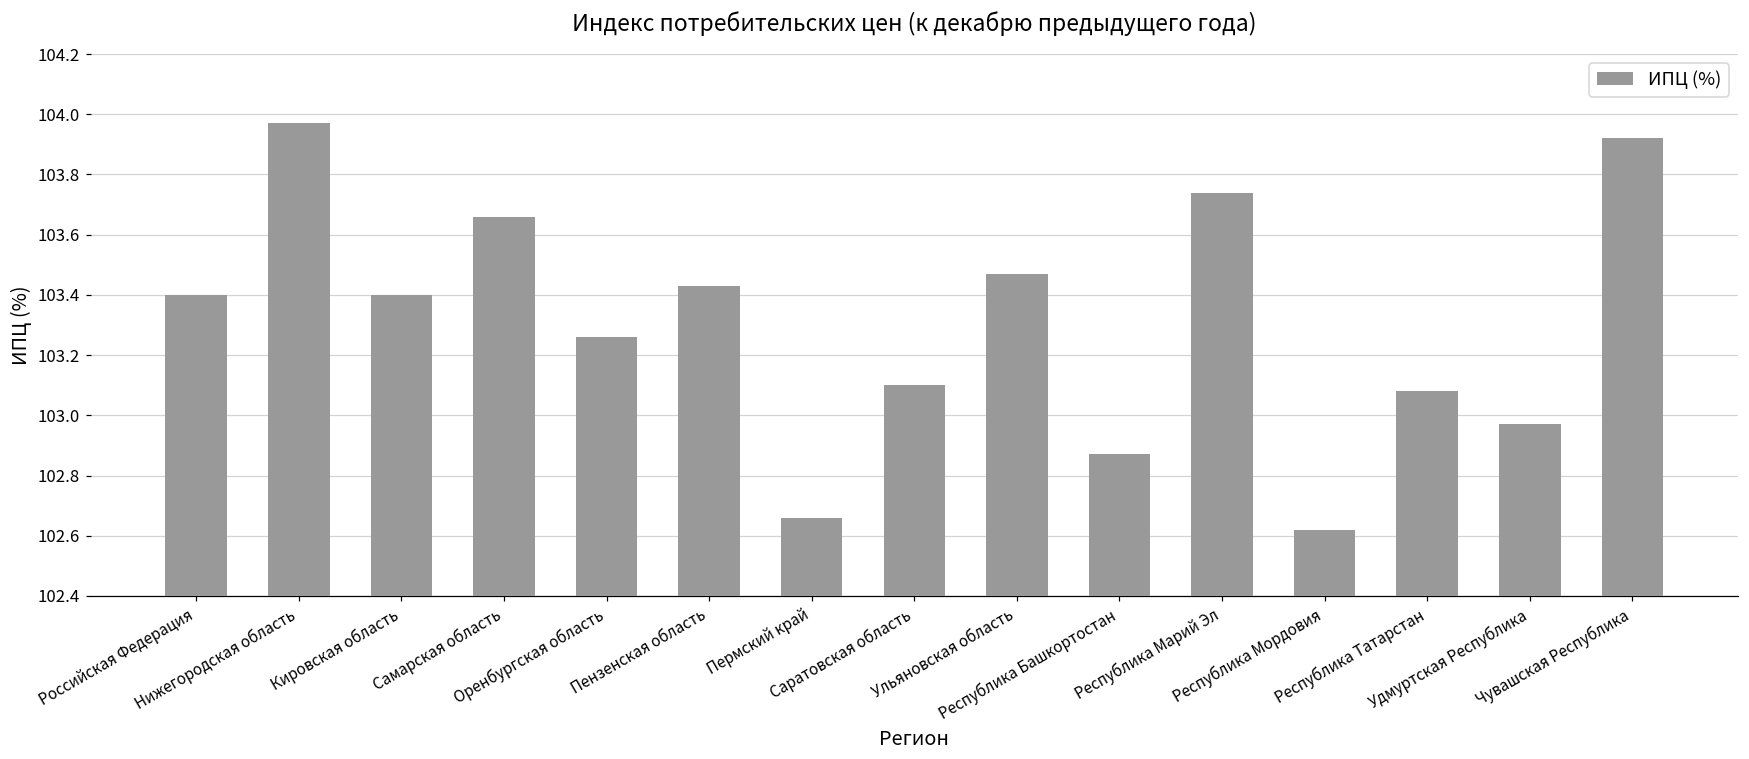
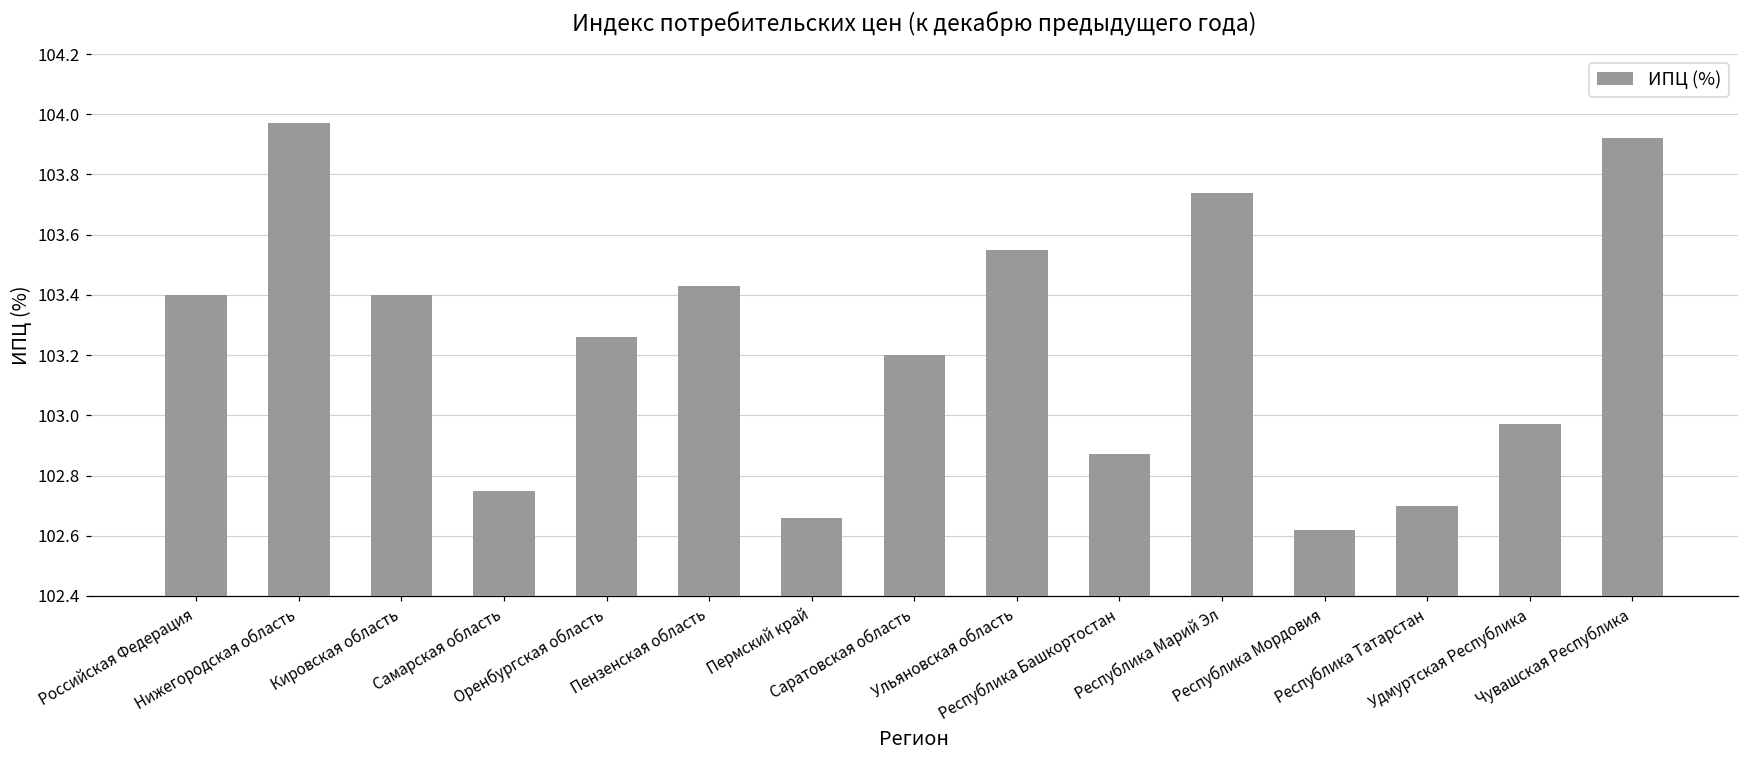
  {
    "Российская Федерация": 103.40,
    "Нижегородская область": 103.97,
    "Кировская область": 103.40,
-   "Самарская область": 103.66,
+   "Самарская область": 102.75,
    "Оренбургская область": 103.26,
    "Пензенская область": 103.43,
    "Пермский край": 102.66,
-   "Саратовская область": 103.1,
-   "Ульяновская область": 103.47,
+   "Саратовская область": 103.2,
+   "Ульяновская область": 103.55,
    "Республика Башкортостан": 102.87,
    "Республика Марий Эл": 103.74,
    "Республика Мордовия": 102.62,
-   "Республика Татарстан": 103.08,
+   "Республика Татарстан": 102.70,
    "Удмуртская Республика": 102.97,
    "Чувашская Республика": 103.92
  }
